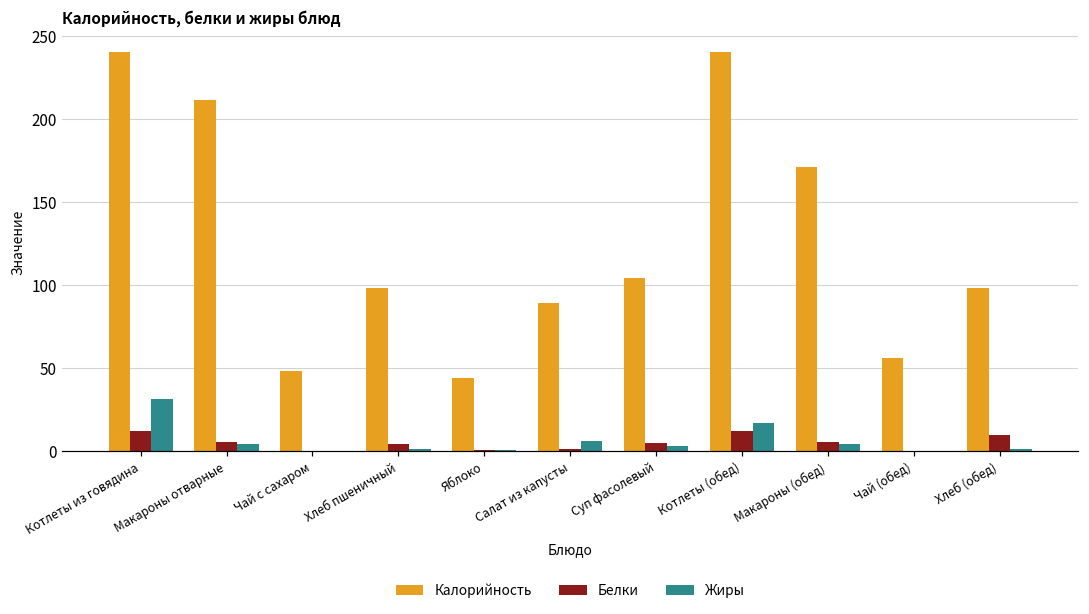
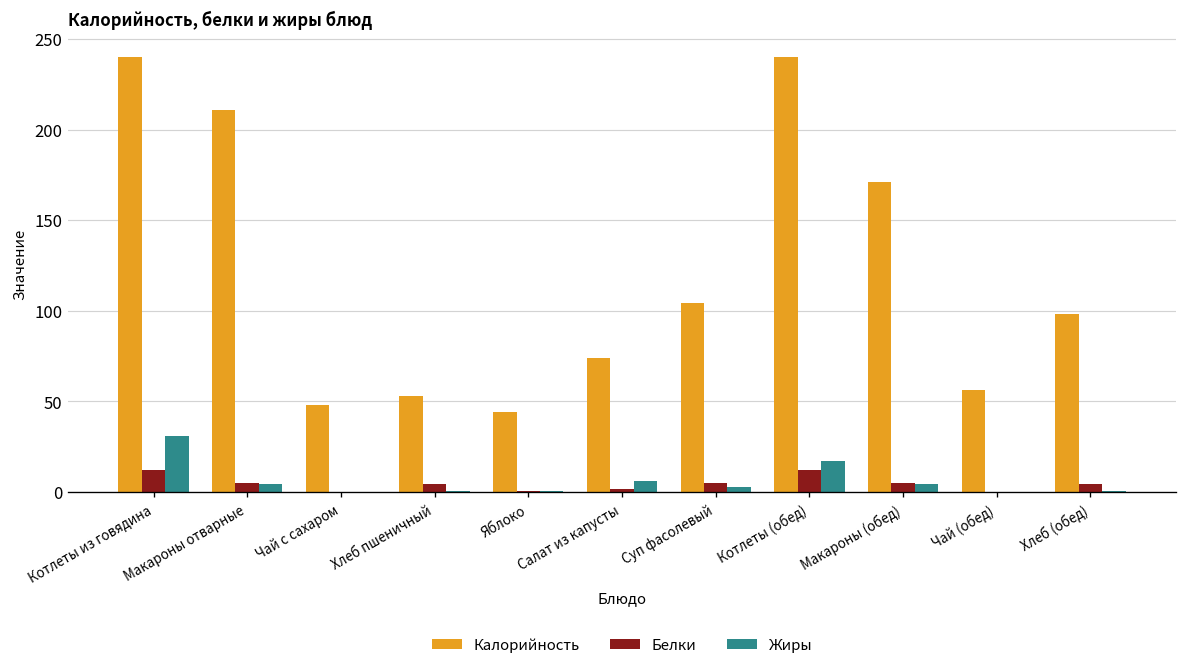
  {
    "Калорийность": {
      "Котлеты из говядина": 240,
      "Макароны отварные": 211,
      "Чай с сахаром": 48,
-     "Хлеб пшеничный": 98,
+     "Хлеб пшеничный": 53,
      "Яблоко": 44,
-     "Салат из капусты": 89,
+     "Салат из капусты": 74,
      "Суп фасолевый": 104,
      "Котлеты (обед)": 240,
      "Макароны (обед)": 171,
      "Чай (обед)": 56,
      "Хлеб (обед)": 98
    },
    "Белки": {
      "Котлеты из говядина": 12,
      "Макароны отварные": 5,
      "Хлеб пшеничный": 4,
      "Суп фасолевый": 5,
      "Котлеты (обед)": 12,
      "Макароны (обед)": 5,
-     "Хлеб (обед)": 10
+     "Хлеб (обед)": 4
    },
    "Жиры": {
      "Котлеты из говядина": 31,
      "Макароны отварные": 4,
      "Салат из капусты": 6,
      "Суп фасолевый": 3,
      "Котлеты (обед)": 17,
      "Макароны (обед)": 4
    }
  }
